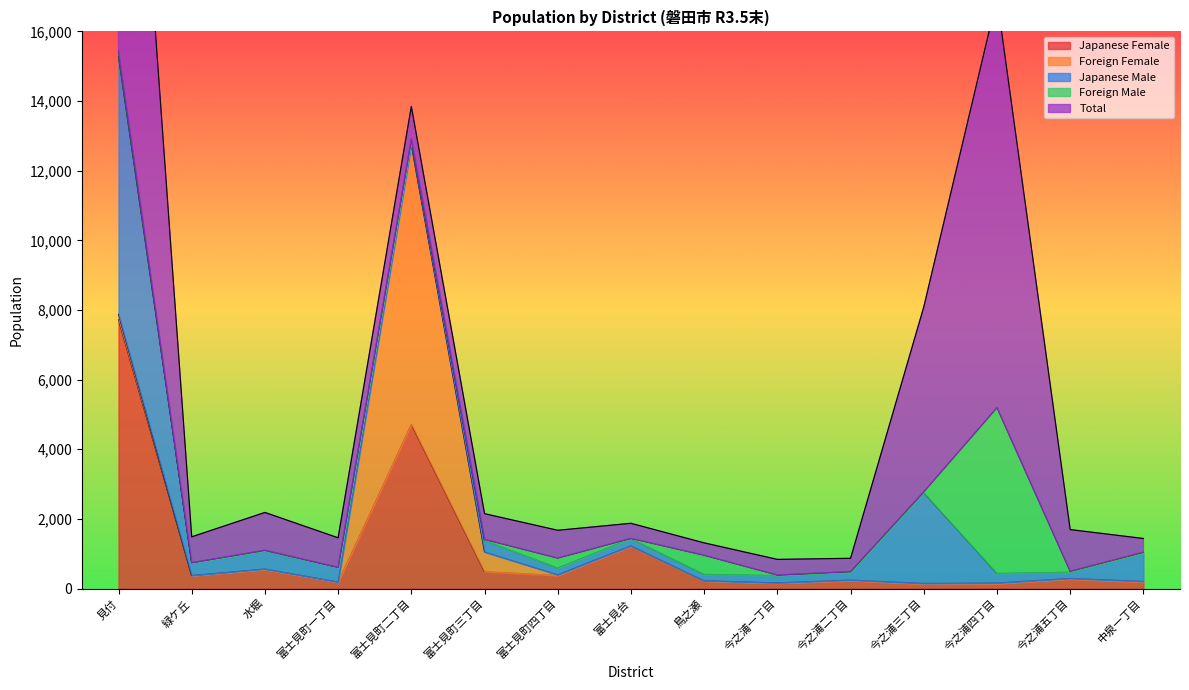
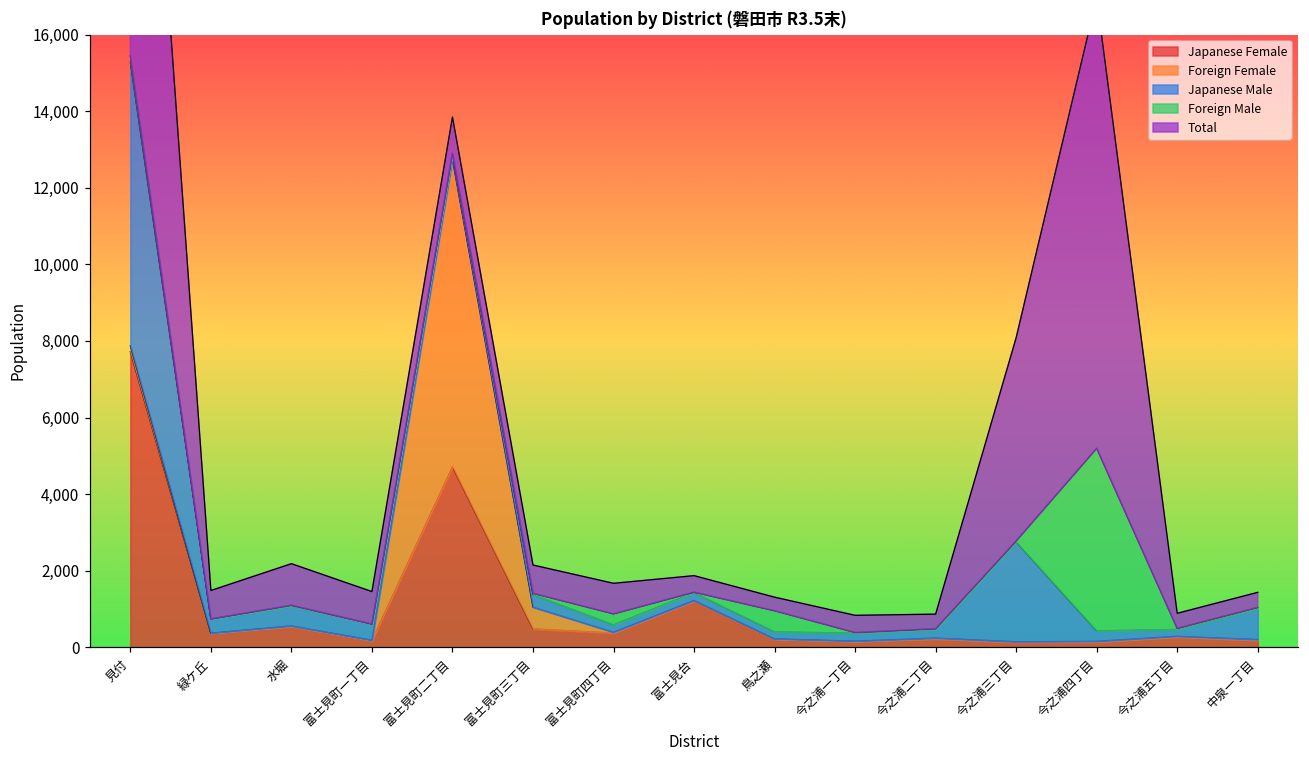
  {
    "Japanese Female": {
      "見付": "7,700",
      "富士見町二丁目": "4,700",
      "富士見町三丁目": "500"
    },
    "Foreign Female": {
      "見付": "200",
      "富士見町二丁目": "8,000",
      "富士見町三丁目": "600"
    },
    "Japanese Male": {
      "見付": "7,400",
      "富士見町四丁目": "200",
      "鳥之瀬": "200",
      "今之浦四丁目": "300"
    },
    "Foreign Male": {
      "見付": "200",
      "富士見町四丁目": "300",
      "鳥之瀬": "500",
      "今之浦四丁目": "4,800"
    },
    "Total": {
      "緑ケ丘": "700",
      "水堀": "1,100",
      "富士見町一丁目": "800",
      "富士見町二丁目": "900",
      "富士見町三丁目": "700",
      "富士見町四丁目": "800",
      "富士見台": "400",
      "鳥之瀬": "400",
      "今之浦一丁目": "400",
      "今之浦二丁目": "400",
      "今之浦三丁目": "5,300",
-     "今之浦五丁目": "1,200",
+     "今之浦五丁目": "400",
      "中泉一丁目": "400"
    }
  }
